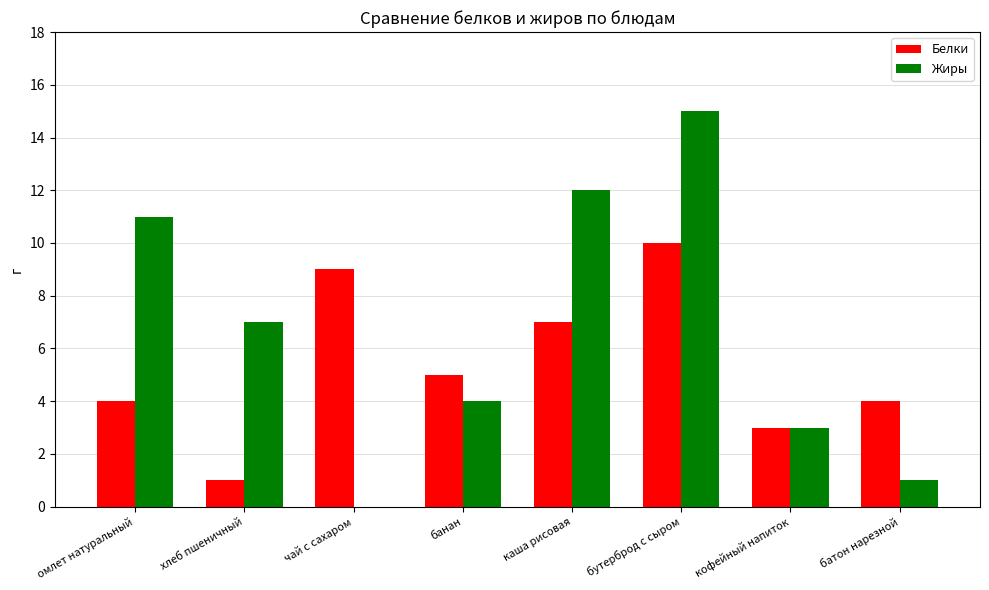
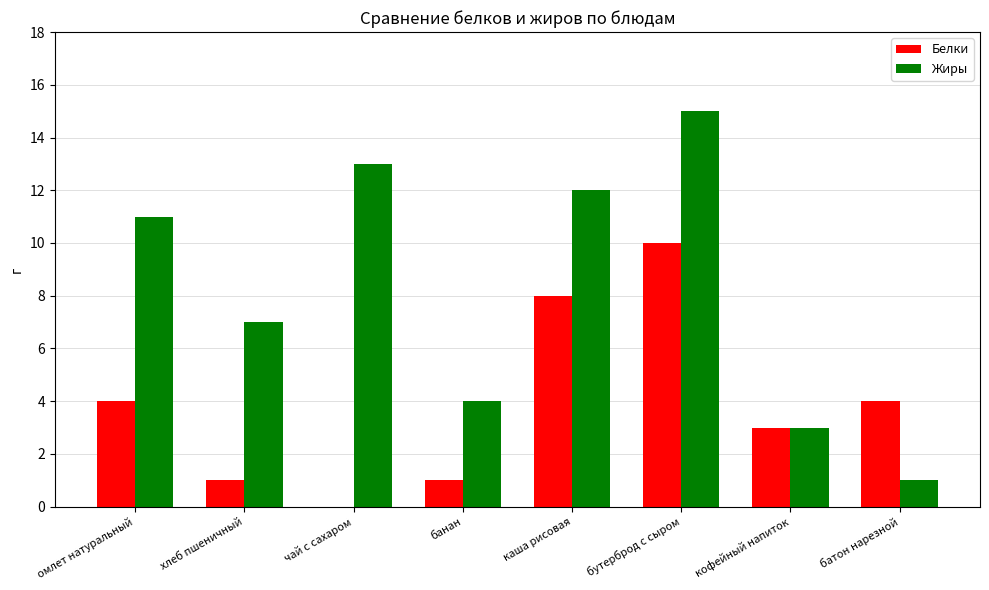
  {
    "Белки": {
      "омлет натуральный": 4,
      "хлеб пшеничный": 1,
-     "чай с сахаром": 9,
-     "банан": 5,
-     "каша рисовая": 7,
+     "чай с сахаром": 0,
+     "банан": 1,
+     "каша рисовая": 8,
      "бутерброд с сыром": 10,
      "кофейный напиток": 3,
      "батон нарезной": 4
    },
    "Жиры": {
      "омлет натуральный": 11,
      "хлеб пшеничный": 7,
-     "чай с сахаром": 0,
+     "чай с сахаром": 13,
      "банан": 4,
      "каша рисовая": 12,
      "бутерброд с сыром": 15,
      "кофейный напиток": 3,
      "батон нарезной": 1
    }
  }
